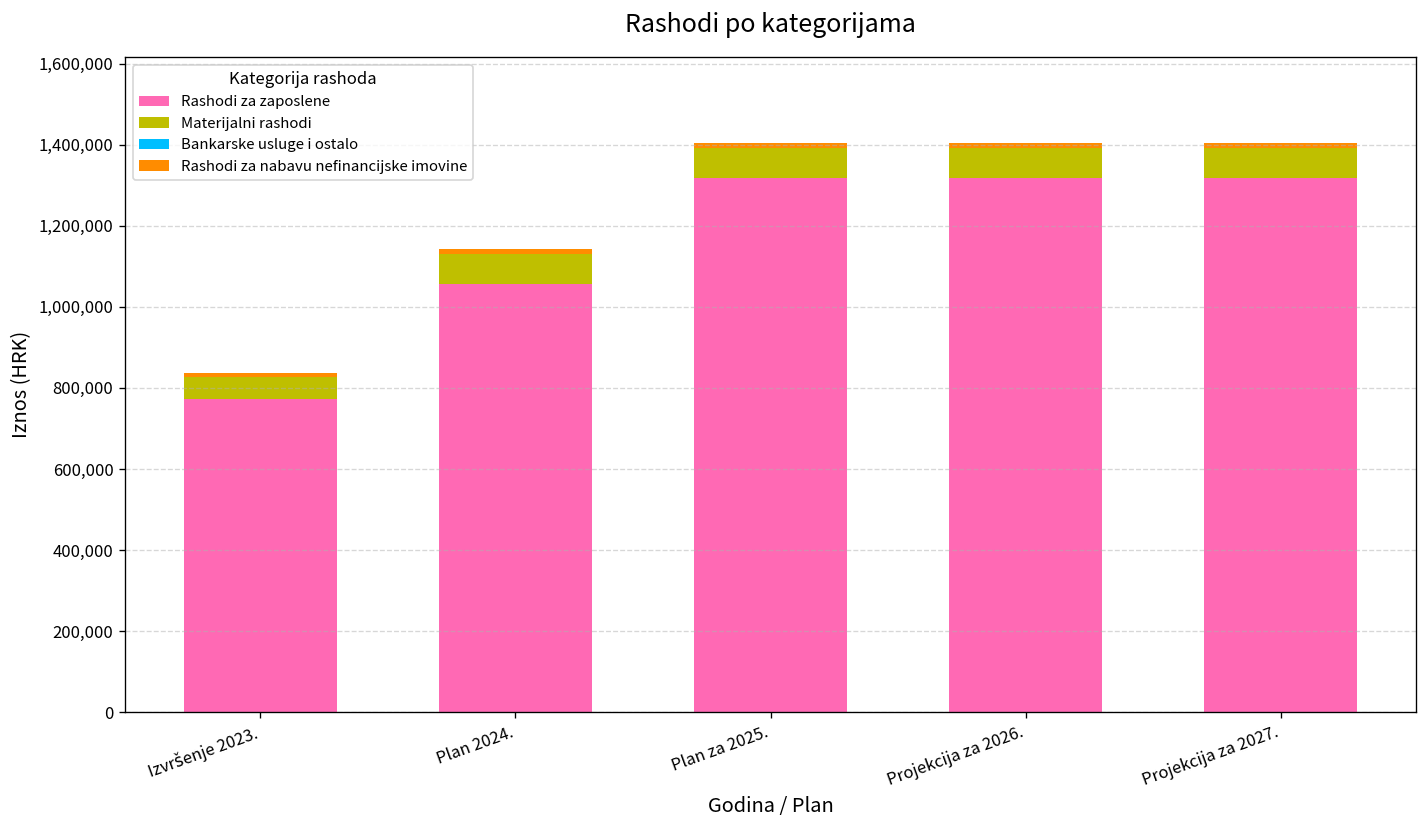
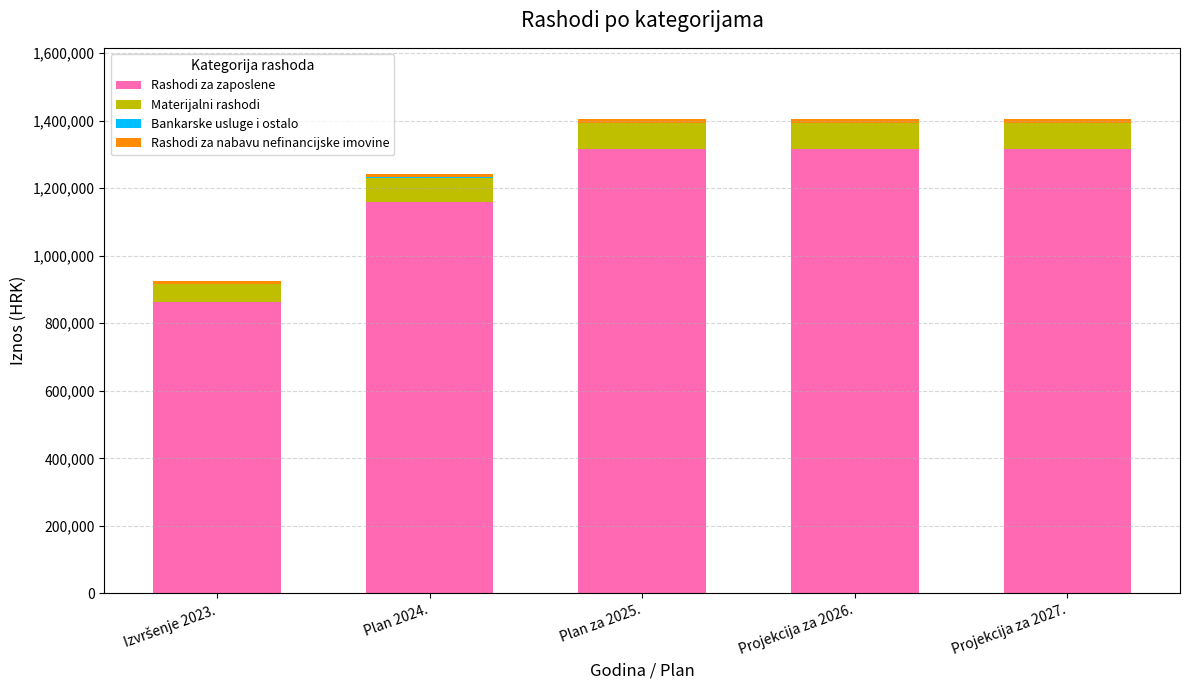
  {
    "Rashodi za zaposlene": {
-     "Izvršenje 2023.": "770,000",
-     "Plan 2024.": "1,060,000",
+     "Izvršenje 2023.": "860,000",
+     "Plan 2024.": "1,160,000",
      "Plan za 2025.": "1,320,000",
      "Projekcija za 2026.": "1,320,000",
      "Projekcija za 2027.": "1,320,000"
    },
    "Materijalni rashodi": {
      "Izvršenje 2023.": "50,000",
      "Plan 2024.": "70,000",
      "Plan za 2025.": "70,000",
      "Projekcija za 2026.": "70,000",
      "Projekcija za 2027.": "70,000"
    },
    "Rashodi za nabavu nefinancijske imovine": {
      "Izvršenje 2023.": "10,000",
      "Plan 2024.": "10,000",
      "Plan za 2025.": "10,000",
      "Projekcija za 2026.": "10,000",
      "Projekcija za 2027.": "10,000"
    }
  }
